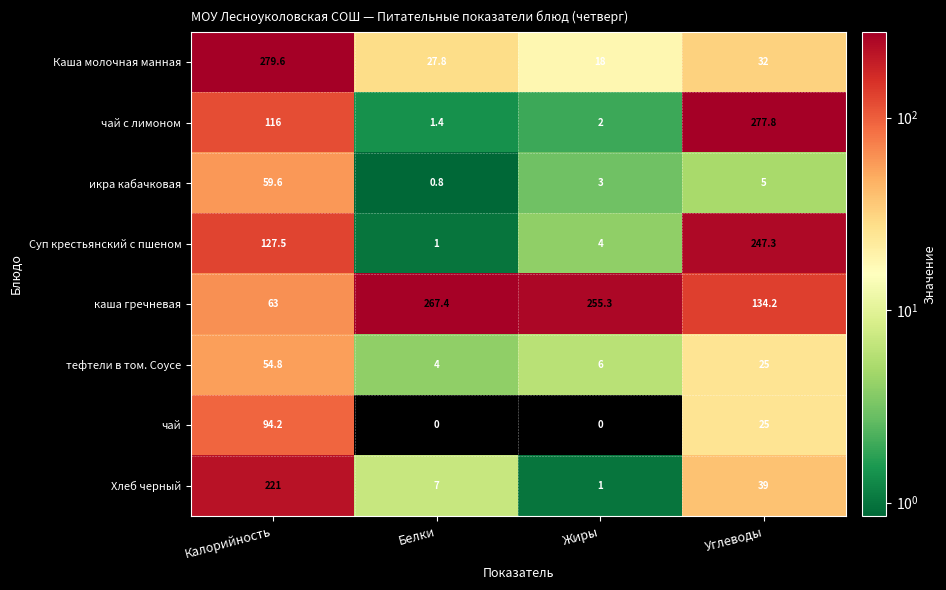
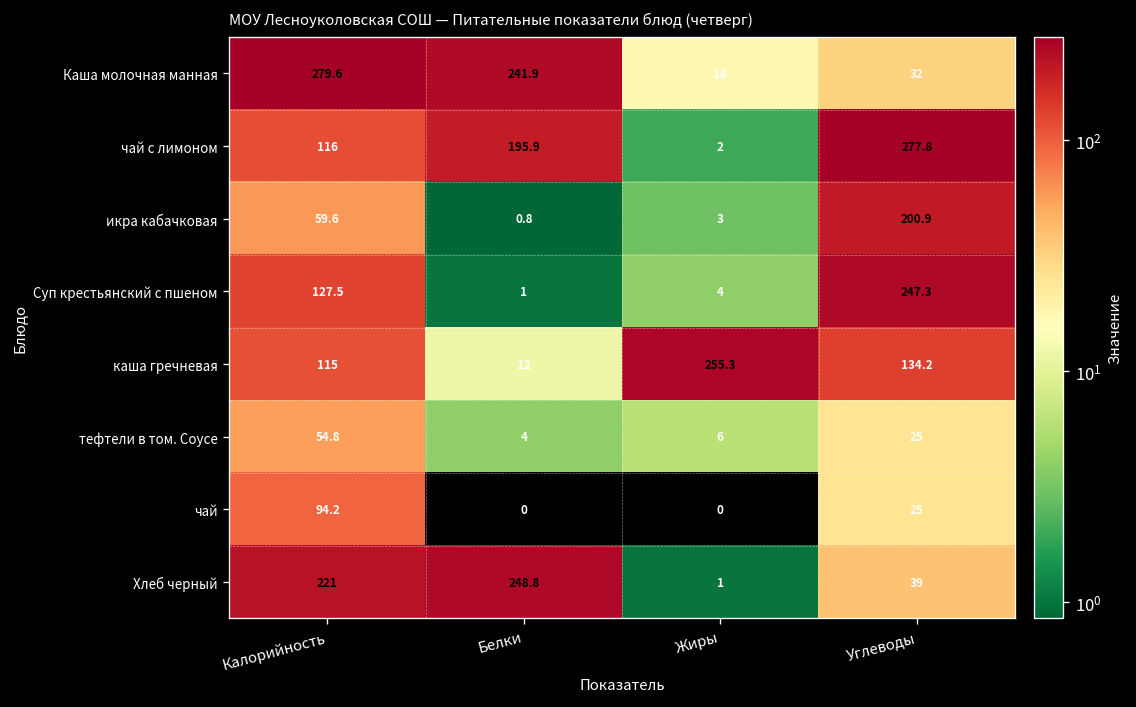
  {
    "Каша молочная манная": {
      "Калорийность": 279.6,
-     "Белки": 27.8,
+     "Белки": 241.9,
      "Жиры": 18,
      "Углеводы": 32
    },
    "чай с лимоном": {
      "Калорийность": 116,
-     "Белки": 1.4,
+     "Белки": 195.9,
      "Жиры": 2,
      "Углеводы": 277.8
    },
    "икра кабачковая": {
      "Калорийность": 59.6,
      "Белки": 0.8,
      "Жиры": 3,
-     "Углеводы": 5
+     "Углеводы": 200.9
    },
    "Суп крестьянский с пшеном": {
      "Калорийность": 127.5,
      "Белки": 1,
      "Жиры": 4,
      "Углеводы": 247.3
    },
    "каша гречневая": {
-     "Калорийность": 63,
-     "Белки": 267.4,
+     "Калорийность": 115,
+     "Белки": 12,
      "Жиры": 255.3,
      "Углеводы": 134.2
    },
    "тефтели в том. Соусе": {
      "Калорийность": 54.8,
      "Белки": 4,
      "Жиры": 6,
      "Углеводы": 25
    },
    "чай": {
      "Калорийность": 94.2,
      "Белки": 0,
      "Жиры": 0,
      "Углеводы": 25
    },
    "Хлеб черный": {
      "Калорийность": 221,
-     "Белки": 7,
+     "Белки": 248.8,
      "Жиры": 1,
      "Углеводы": 39
    }
  }
